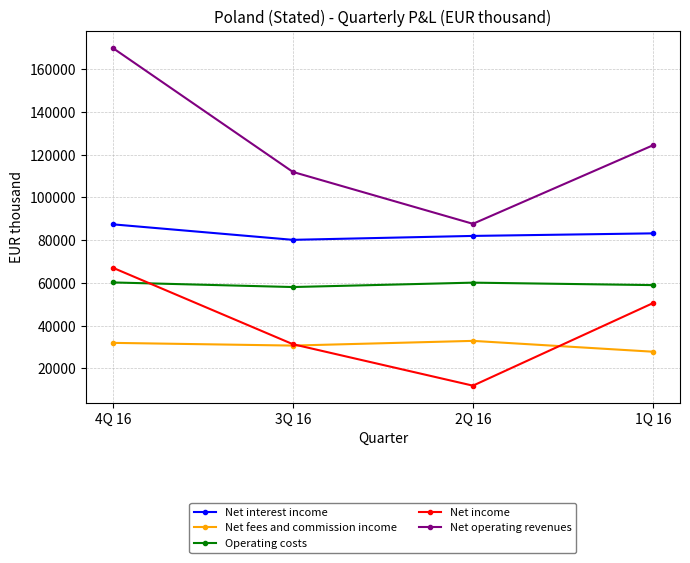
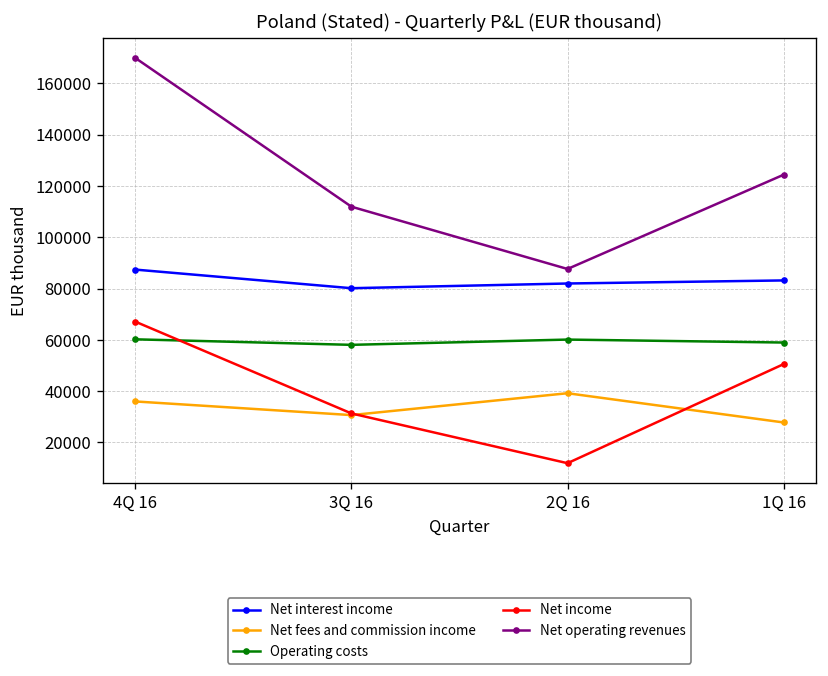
  {
    "Net interest income": {
      "4Q 16": 87000,
      "3Q 16": 80000,
      "2Q 16": 82000,
      "1Q 16": 83000
    },
    "Net fees and commission income": {
-     "4Q 16": 32000,
-     "2Q 16": 33000,
+     "4Q 16": 36000,
+     "2Q 16": 39000,
      "1Q 16": 28000
    },
    "Operating costs": {
      "4Q 16": 60000,
      "3Q 16": 58000,
      "2Q 16": 60000,
      "1Q 16": 59000
    },
    "Net income": {
      "4Q 16": 67000,
      "2Q 16": 12000,
      "1Q 16": 51000
    },
    "Net operating revenues": {
      "4Q 16": 170000,
      "3Q 16": 112000,
      "2Q 16": 88000,
      "1Q 16": 124000
    }
  }
